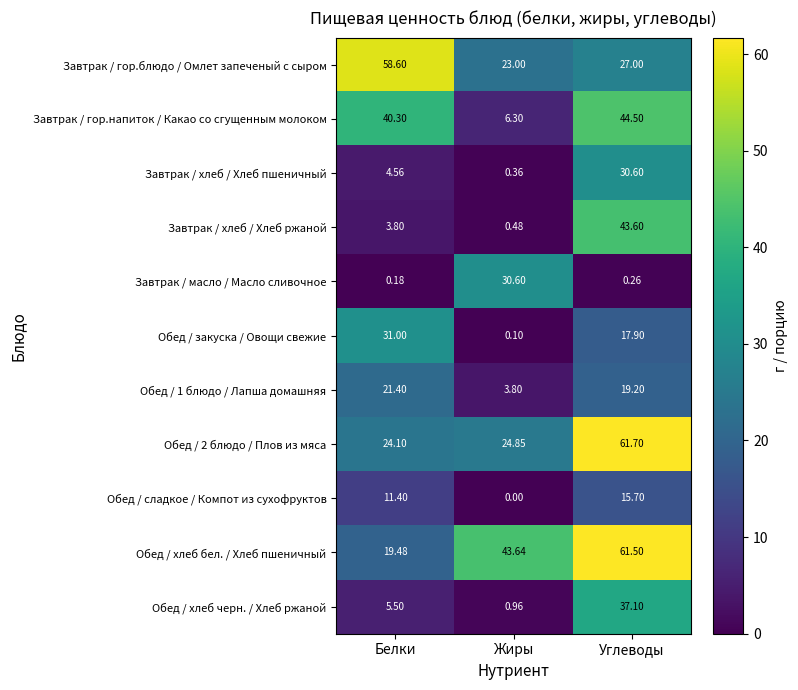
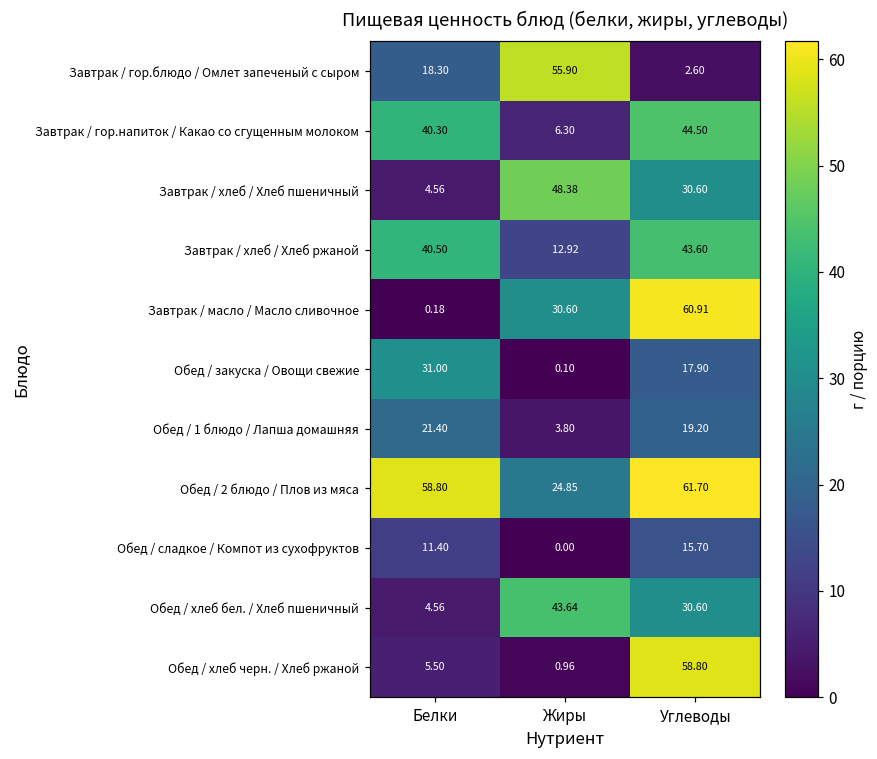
  {
    "Завтрак / гор.блюдо / Омлет запеченый с сыром": {
-     "Белки": 58.60,
-     "Жиры": 23.00,
-     "Углеводы": 27.00
+     "Белки": 18.30,
+     "Жиры": 55.90,
+     "Углеводы": 2.60
    },
    "Завтрак / гор.напиток / Какао со сгущенным молоком": {
      "Белки": 40.30,
      "Жиры": 6.30,
      "Углеводы": 44.50
    },
    "Завтрак / хлеб / Хлеб пшеничный": {
      "Белки": 4.56,
-     "Жиры": 0.36,
+     "Жиры": 48.38,
      "Углеводы": 30.60
    },
    "Завтрак / хлеб / Хлеб ржаной": {
-     "Белки": 3.80,
-     "Жиры": 0.48,
+     "Белки": 40.50,
+     "Жиры": 12.92,
      "Углеводы": 43.60
    },
    "Завтрак / масло / Масло сливочное": {
      "Белки": 0.18,
      "Жиры": 30.60,
-     "Углеводы": 0.26
+     "Углеводы": 60.91
    },
    "Обед / закуска / Овощи свежие": {
      "Белки": 31.00,
      "Жиры": 0.10,
      "Углеводы": 17.90
    },
    "Обед / 1 блюдо / Лапша домашняя": {
      "Белки": 21.40,
      "Жиры": 3.80,
      "Углеводы": 19.20
    },
    "Обед / 2 блюдо / Плов из мяса": {
-     "Белки": 24.10,
+     "Белки": 58.80,
      "Жиры": 24.85,
      "Углеводы": 61.70
    },
    "Обед / сладкое / Компот из сухофруктов": {
      "Белки": 11.40,
      "Жиры": 0.00,
      "Углеводы": 15.70
    },
    "Обед / хлеб бел. / Хлеб пшеничный": {
-     "Белки": 19.48,
+     "Белки": 4.56,
      "Жиры": 43.64,
-     "Углеводы": 61.50
+     "Углеводы": 30.60
    },
    "Обед / хлеб черн. / Хлеб ржаной": {
      "Белки": 5.50,
      "Жиры": 0.96,
-     "Углеводы": 37.10
+     "Углеводы": 58.80
    }
  }
